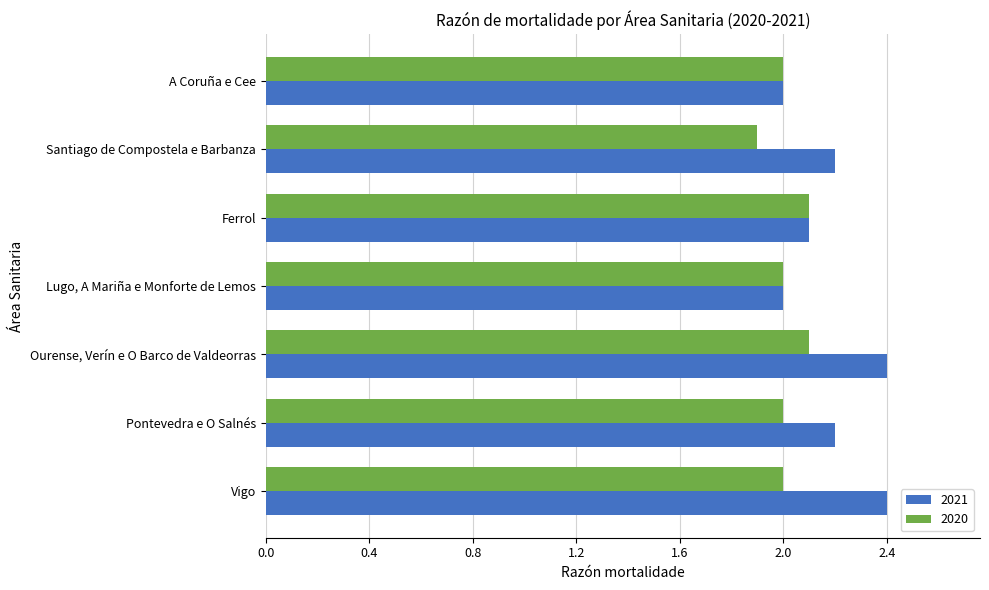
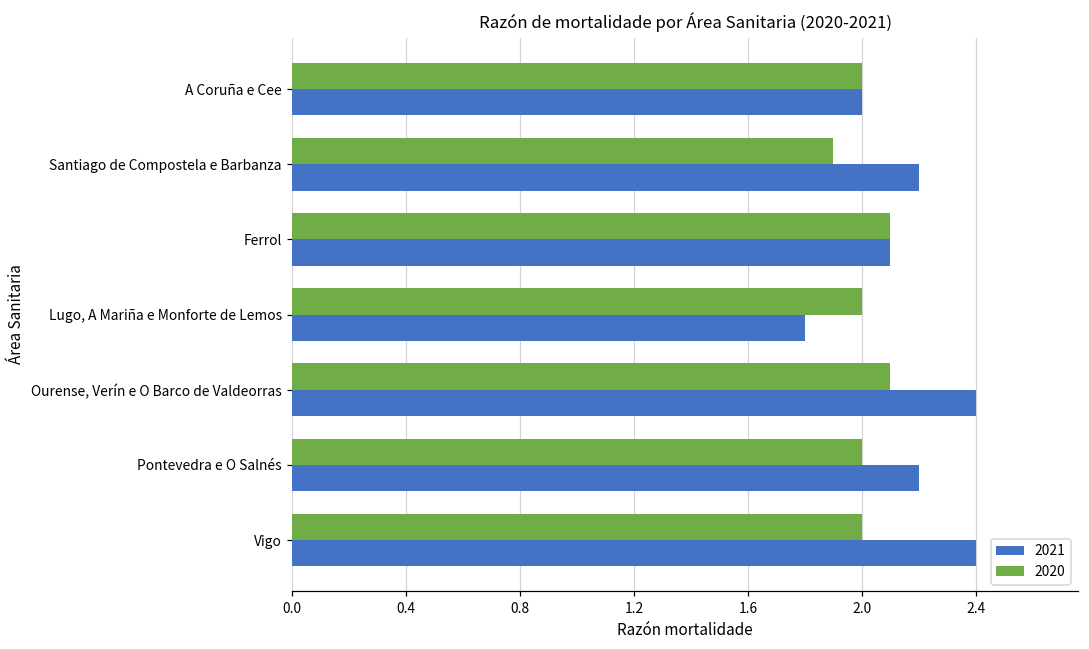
  {
    "2021": {
      "A Coruña e Cee": 2.0,
      "Santiago de Compostela e Barbanza": 2.2,
      "Ferrol": 2.1,
-     "Lugo, A Mariña e Monforte de Lemos": 2.0,
+     "Lugo, A Mariña e Monforte de Lemos": 1.8,
      "Ourense, Verín e O Barco de Valdeorras": 2.4,
      "Pontevedra e O Salnés": 2.2,
      "Vigo": 2.4
    },
    "2020": {
      "A Coruña e Cee": 2.0,
      "Santiago de Compostela e Barbanza": 1.9,
      "Ferrol": 2.1,
      "Lugo, A Mariña e Monforte de Lemos": 2.0,
      "Ourense, Verín e O Barco de Valdeorras": 2.1,
      "Pontevedra e O Salnés": 2.0,
      "Vigo": 2.0
    }
  }
